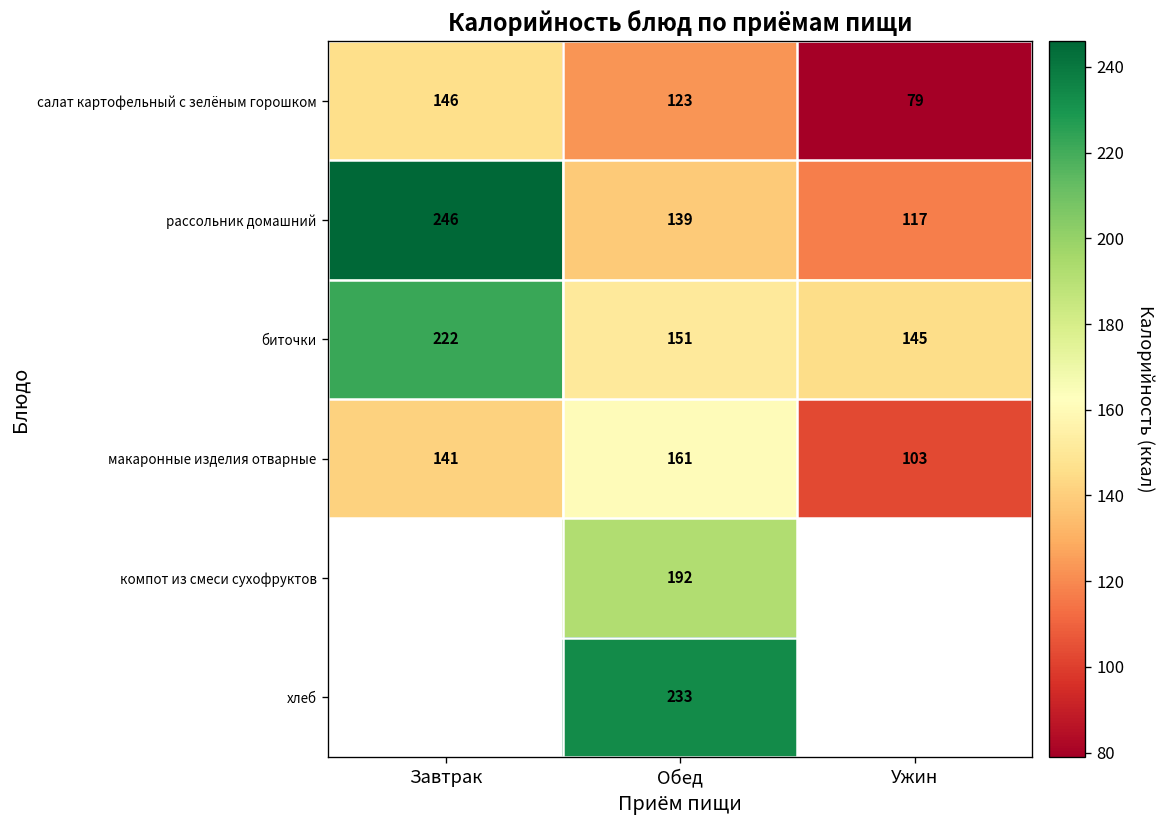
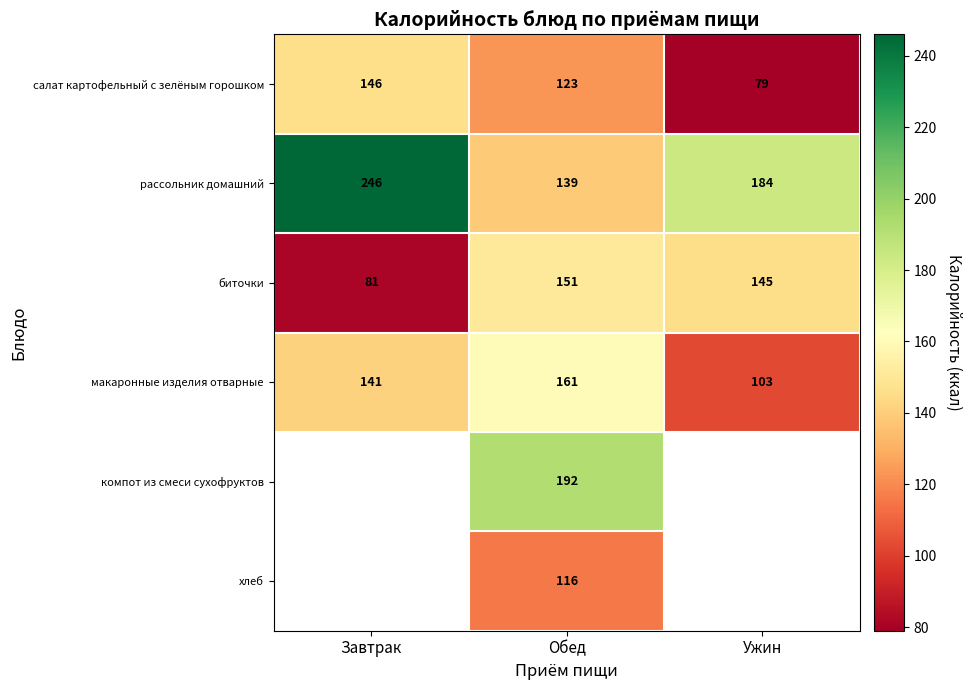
  {
    "салат картофельный с зелёным горошком": {
      "Завтрак": 146,
      "Обед": 123,
      "Ужин": 79
    },
    "рассольник домашний": {
      "Завтрак": 246,
      "Обед": 139,
-     "Ужин": 117
+     "Ужин": 184
    },
    "биточки": {
-     "Завтрак": 222,
+     "Завтрак": 81,
      "Обед": 151,
      "Ужин": 145
    },
    "макаронные изделия отварные": {
      "Завтрак": 141,
      "Обед": 161,
      "Ужин": 103
    },
    "компот из смеси сухофруктов": {
      "Обед": 192
    },
    "хлеб": {
-     "Обед": 233
+     "Обед": 116
    }
  }
